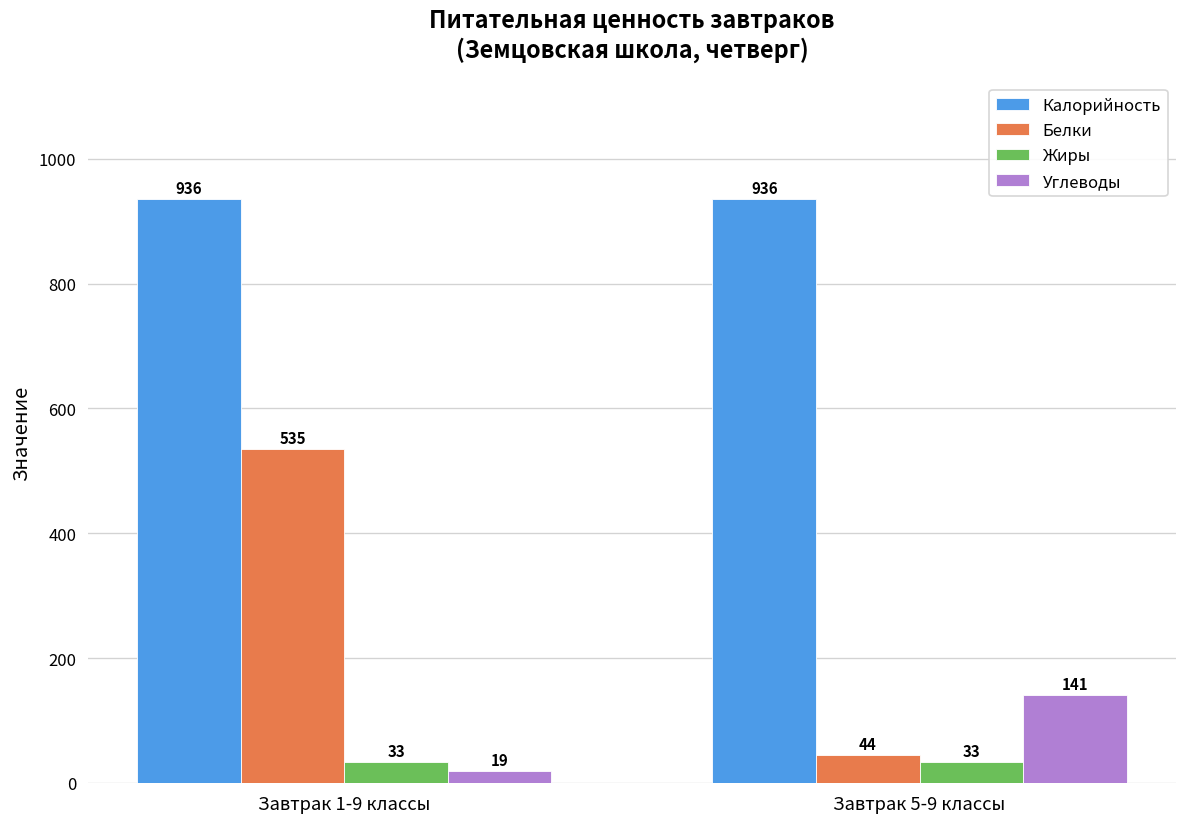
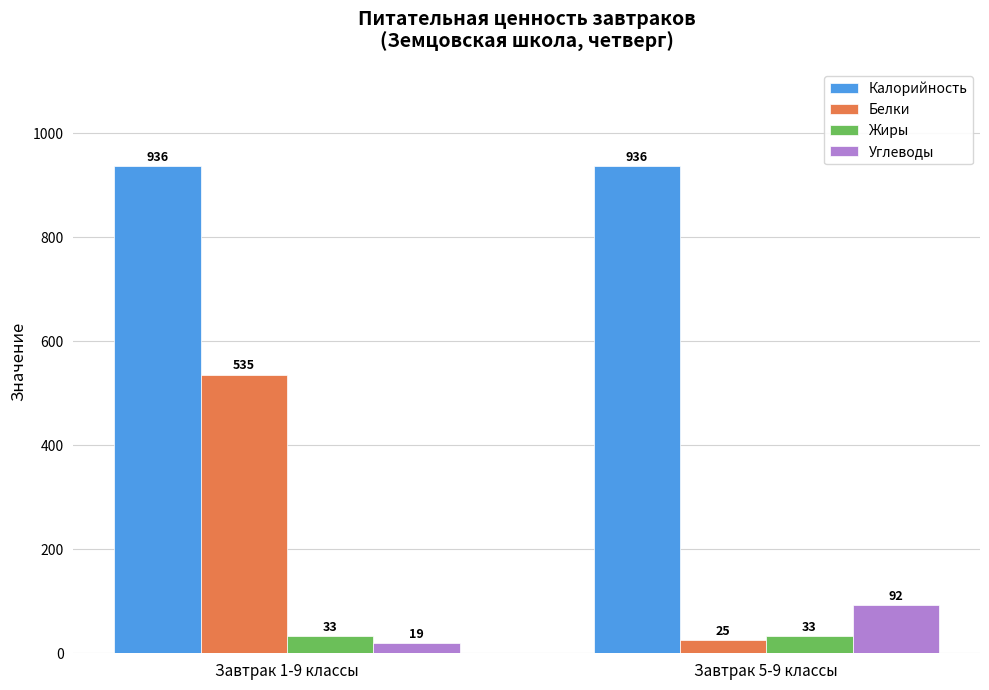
  {
    "Калорийность": {
      "Завтрак 1-9 классы": 936,
      "Завтрак 5-9 классы": 936
    },
    "Белки": {
      "Завтрак 1-9 классы": 535,
-     "Завтрак 5-9 классы": 44
+     "Завтрак 5-9 классы": 25
    },
    "Жиры": {
      "Завтрак 1-9 классы": 33,
      "Завтрак 5-9 классы": 33
    },
    "Углеводы": {
      "Завтрак 1-9 классы": 19,
-     "Завтрак 5-9 классы": 141
+     "Завтрак 5-9 классы": 92
    }
  }
